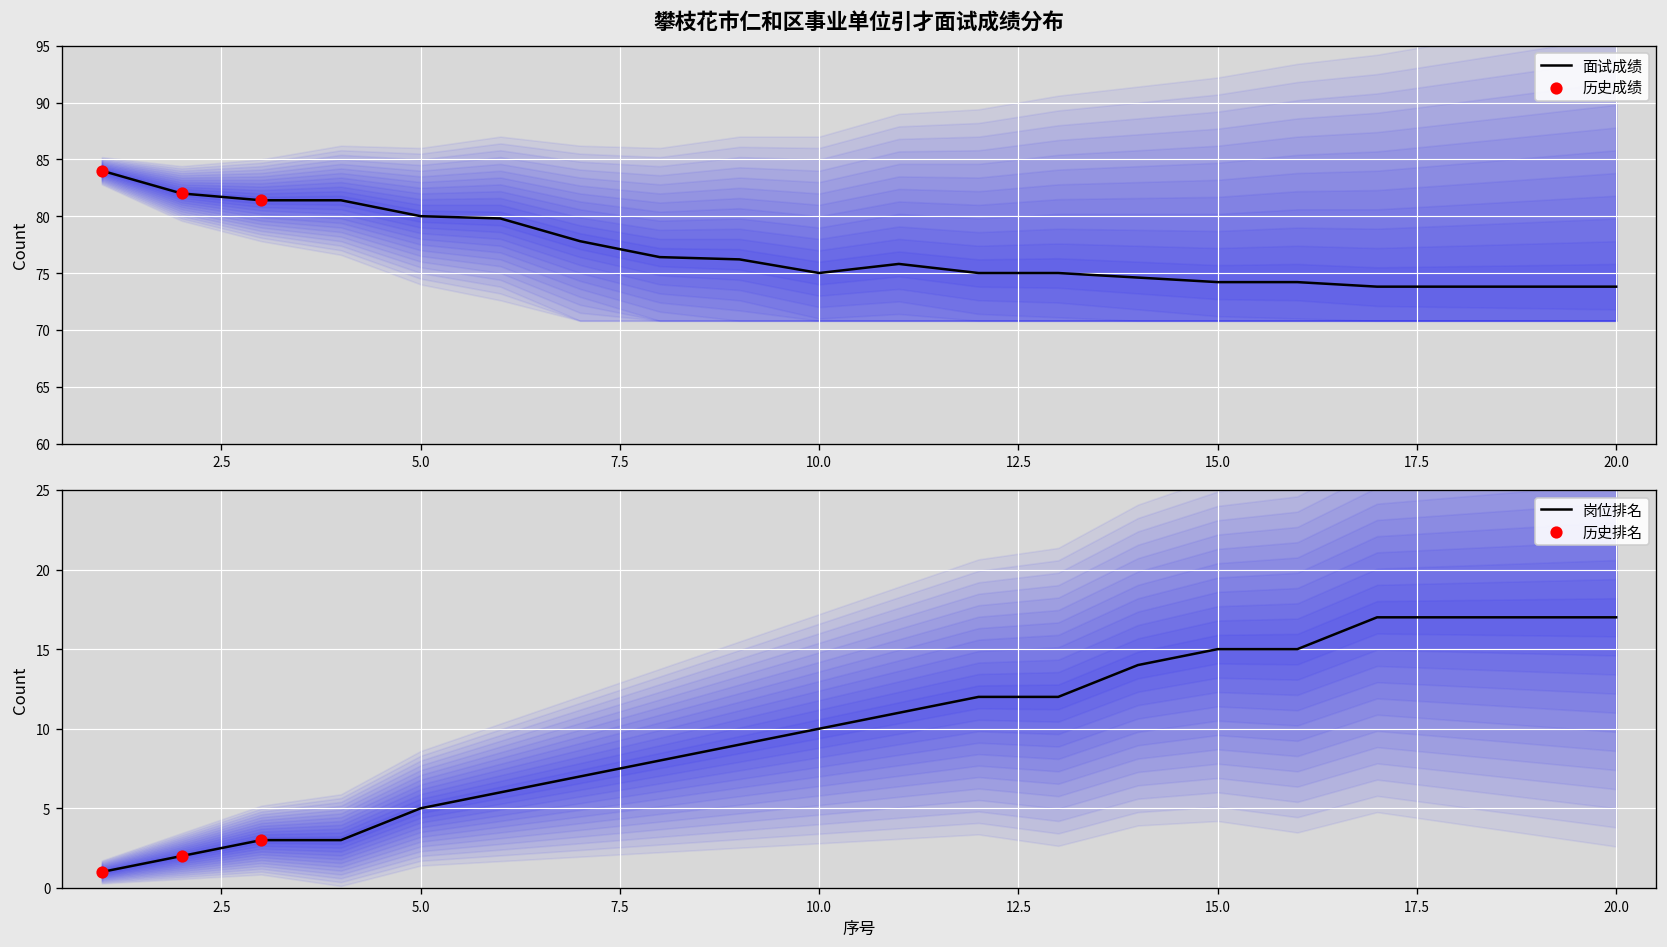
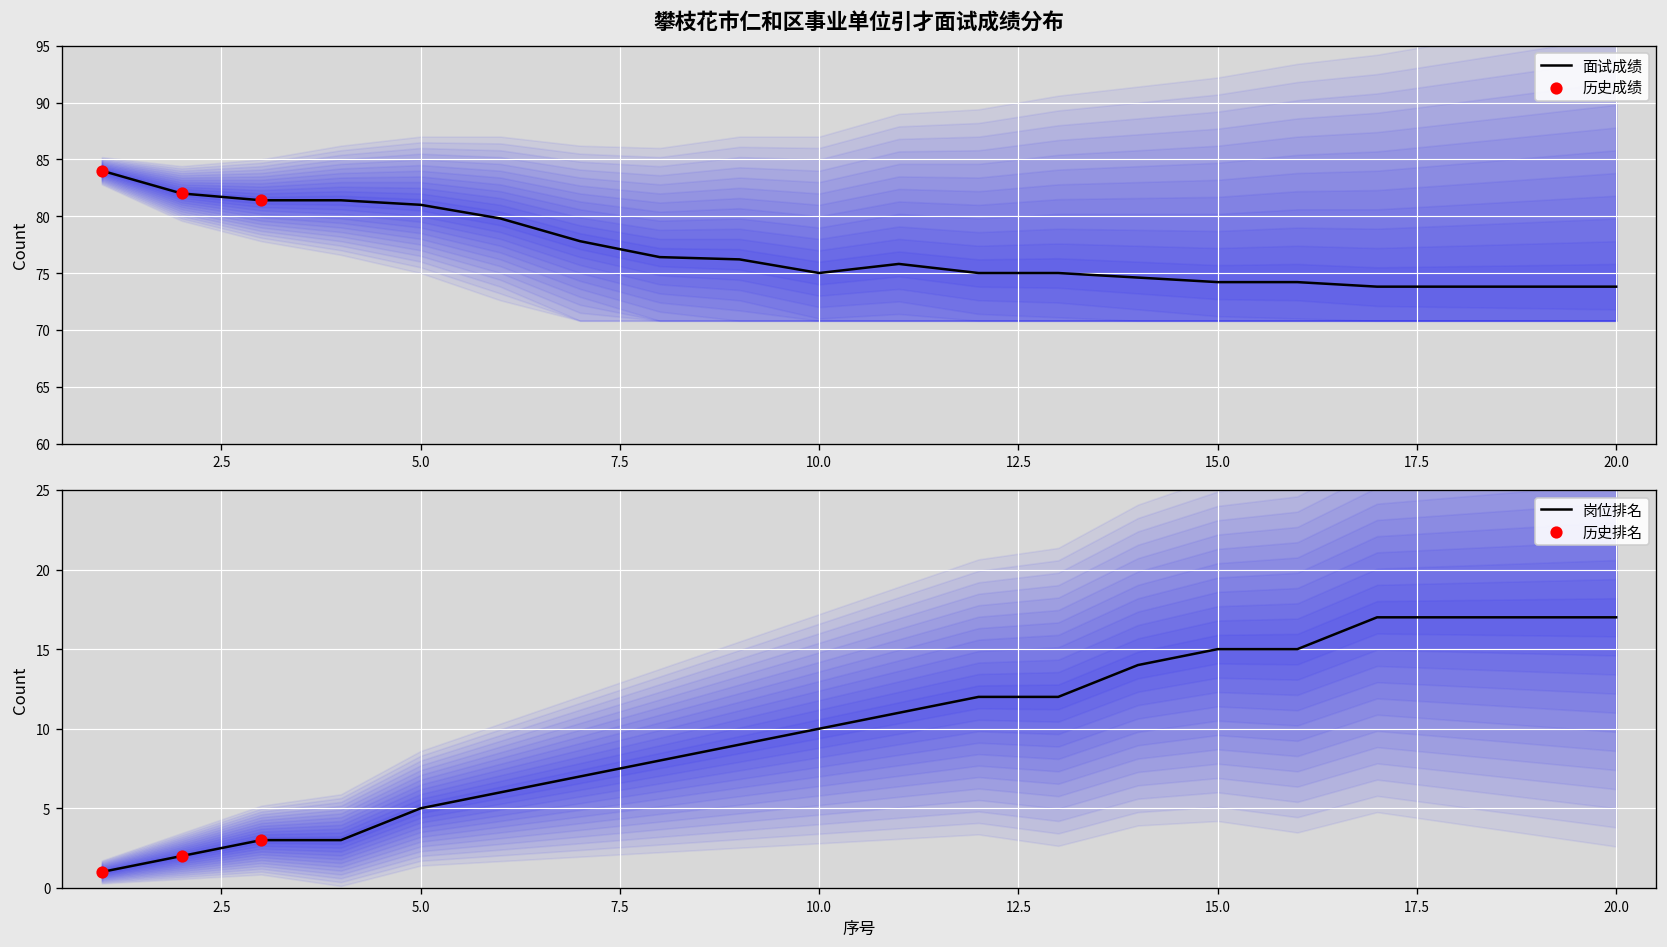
  {
    "攀枝花市仁和区事业单位引才面试成绩分布": {
      "面试成绩": {
-       "5.0": 80,
+       "5.0": 81,
        "10.0": 75,
        "15.0": 74,
        "20.0": 74
      }
    }
  }
